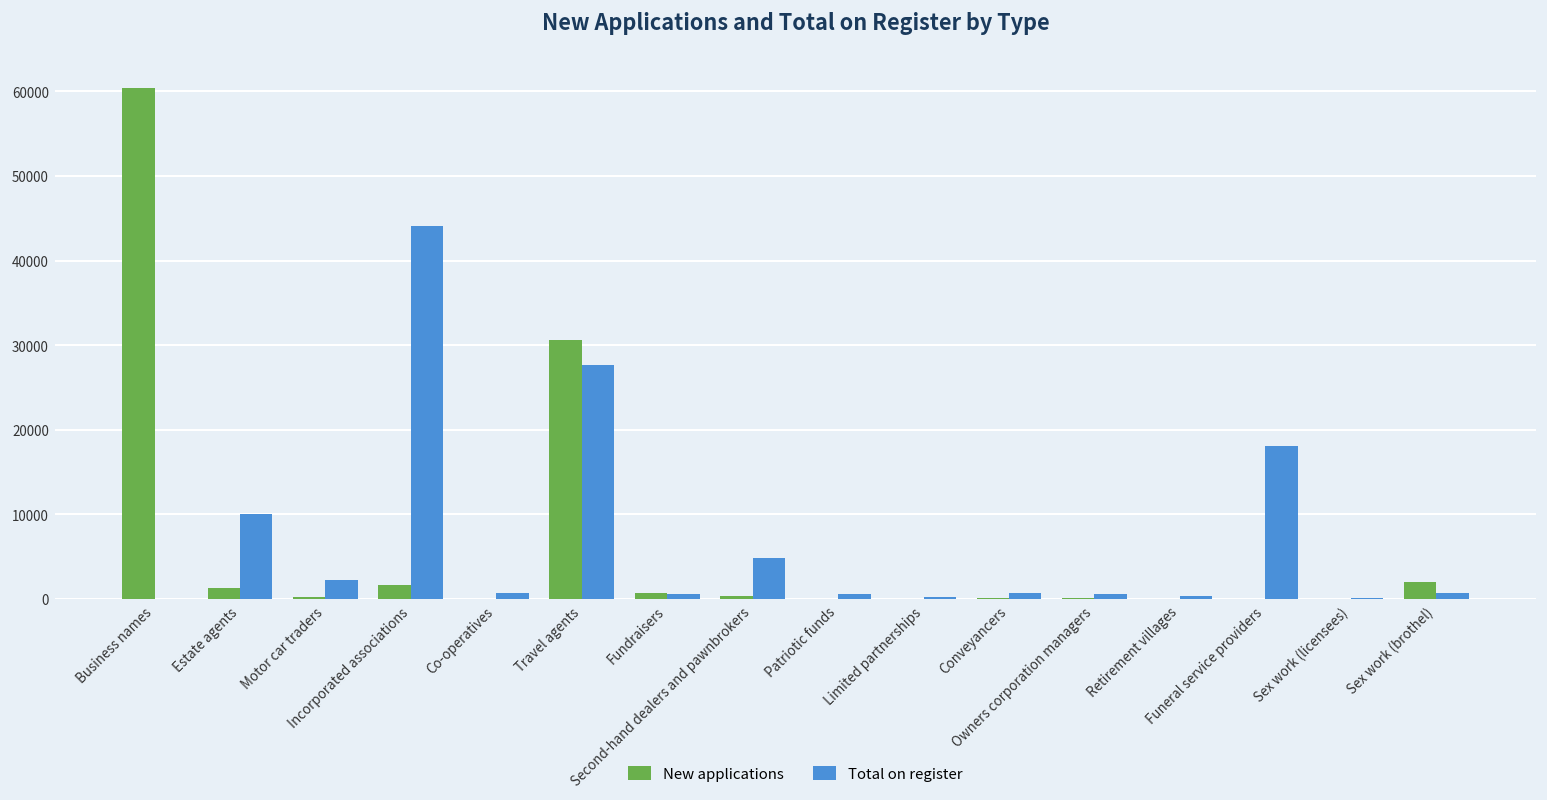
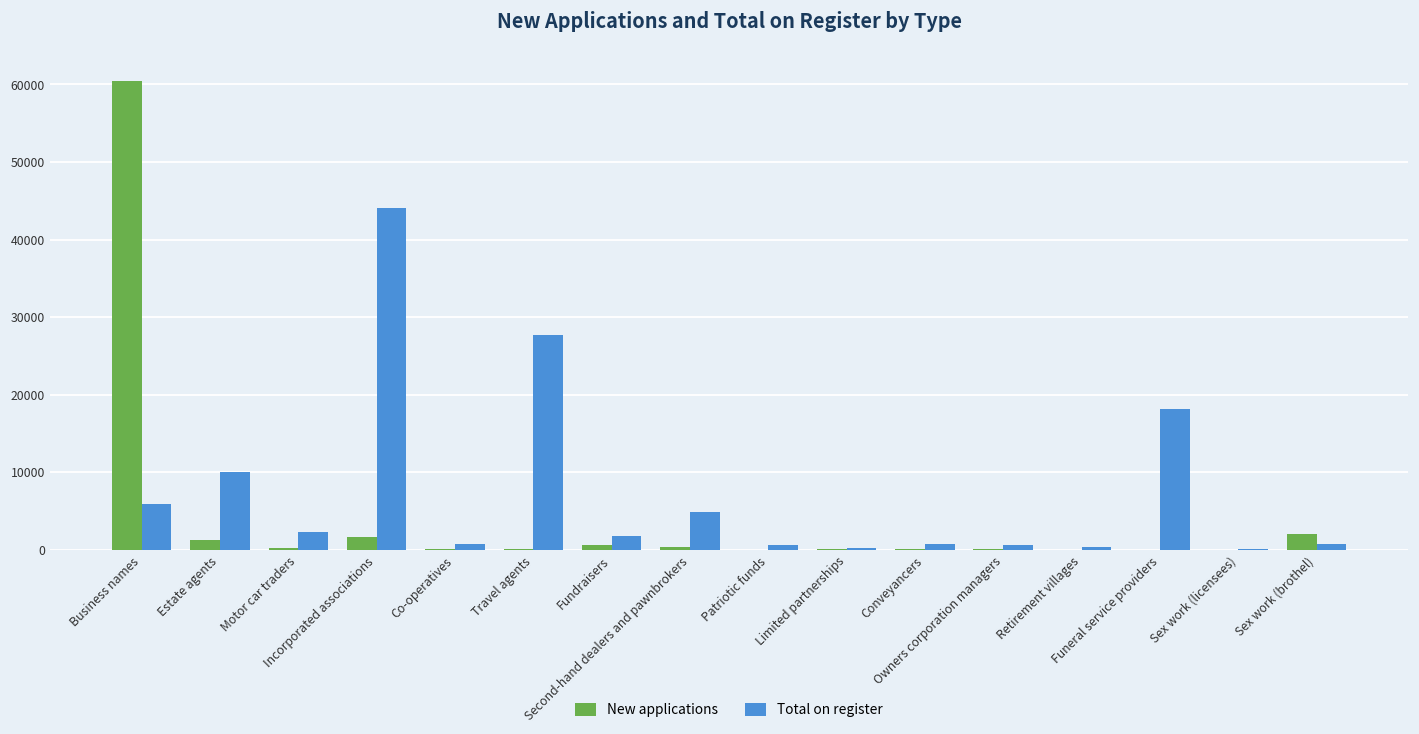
  {
    "New applications": {
      "Business names": 60000,
      "Estate agents": 1000,
      "Incorporated associations": 2000,
-     "Travel agents": 31000,
+     "Travel agents": 0,
      "Fundraisers": 1000,
      "Patriotic funds": 0,
      "Sex work (brothel)": 2000
    },
    "Total on register": {
-     "Business names": 0,
+     "Business names": 6000,
      "Estate agents": 10000,
      "Motor car traders": 2000,
      "Incorporated associations": 44000,
      "Co-operatives": 1000,
      "Travel agents": 28000,
-     "Fundraisers": 1000,
+     "Fundraisers": 2000,
      "Second-hand dealers and pawnbrokers": 5000,
      "Patriotic funds": 1000,
      "Conveyancers": 1000,
      "Owners corporation managers": 1000,
      "Retirement villages": 0,
      "Funeral service providers": 18000,
      "Sex work (brothel)": 1000
    }
  }
